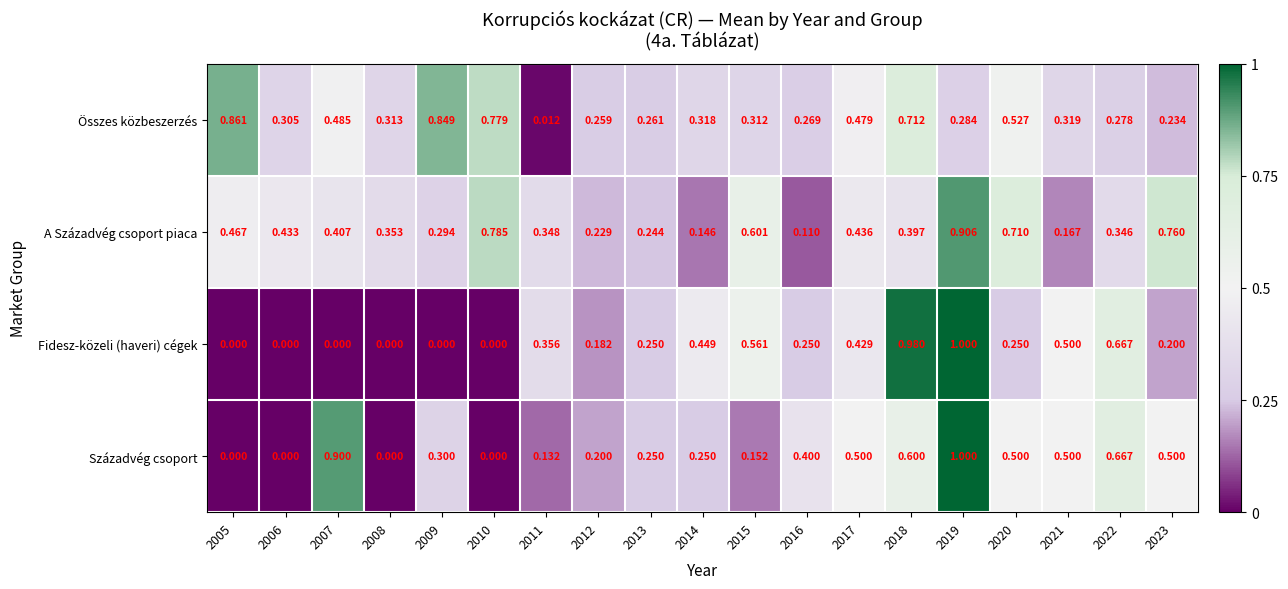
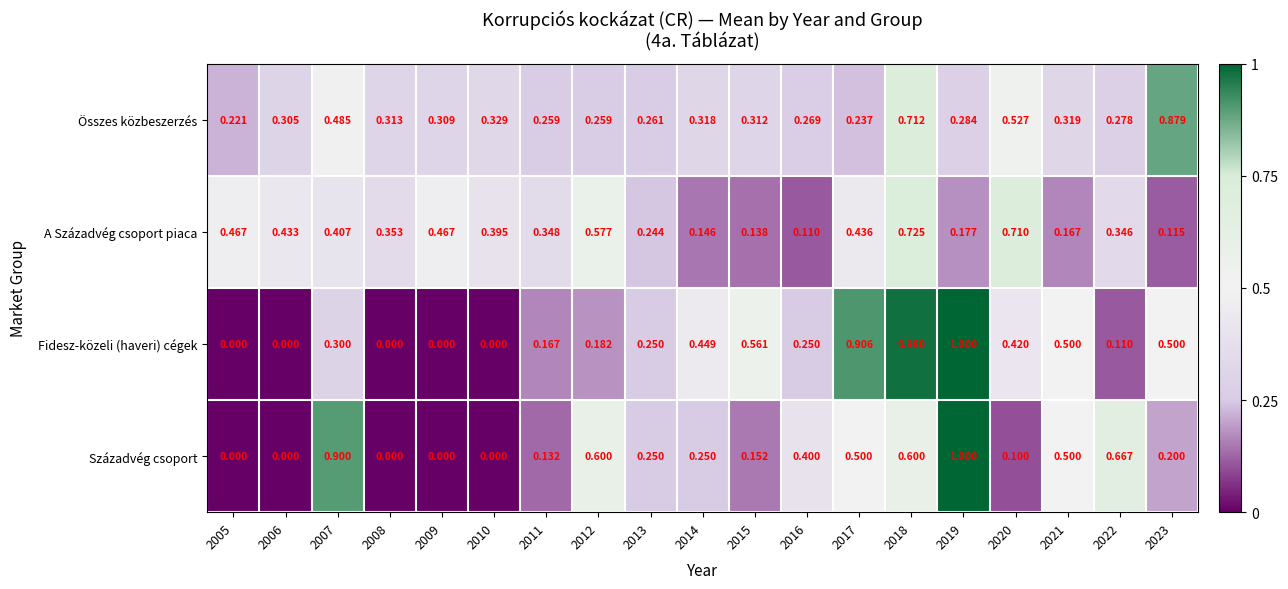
  {
    "Összes közbeszerzés": {
-     "2005": 0.861,
+     "2005": 0.221,
      "2006": 0.305,
      "2007": 0.485,
      "2008": 0.313,
-     "2009": 0.849,
-     "2010": 0.779,
-     "2011": 0.012,
+     "2009": 0.309,
+     "2010": 0.329,
+     "2011": 0.259,
      "2012": 0.259,
      "2013": 0.261,
      "2014": 0.318,
      "2015": 0.312,
      "2016": 0.269,
-     "2017": 0.479,
+     "2017": 0.237,
      "2018": 0.712,
      "2019": 0.284,
      "2020": 0.527,
      "2021": 0.319,
      "2022": 0.278,
-     "2023": 0.234
+     "2023": 0.879
    },
    "A Századvég csoport piaca": {
      "2005": 0.467,
      "2006": 0.433,
      "2007": 0.407,
      "2008": 0.353,
-     "2009": 0.294,
-     "2010": 0.785,
+     "2009": 0.467,
+     "2010": 0.395,
      "2011": 0.348,
-     "2012": 0.229,
+     "2012": 0.577,
      "2013": 0.244,
      "2014": 0.146,
-     "2015": 0.601,
+     "2015": 0.138,
      "2016": 0.110,
      "2017": 0.436,
-     "2018": 0.397,
-     "2019": 0.906,
+     "2018": 0.725,
+     "2019": 0.177,
      "2020": 0.710,
      "2021": 0.167,
      "2022": 0.346,
-     "2023": 0.760
+     "2023": 0.115
    },
    "Fidesz-közeli (haveri) cégek": {
      "2005": 0.000,
      "2006": 0.000,
-     "2007": 0.000,
+     "2007": 0.300,
      "2008": 0.000,
      "2009": 0.000,
      "2010": 0.000,
-     "2011": 0.356,
+     "2011": 0.167,
      "2012": 0.182,
      "2013": 0.250,
      "2014": 0.449,
      "2015": 0.561,
      "2016": 0.250,
-     "2017": 0.429,
+     "2017": 0.906,
      "2018": 0.980,
      "2019": 1.000,
-     "2020": 0.250,
+     "2020": 0.420,
      "2021": 0.500,
-     "2022": 0.667,
-     "2023": 0.200
+     "2022": 0.110,
+     "2023": 0.500
    },
    "Századvég csoport": {
      "2005": 0.000,
      "2006": 0.000,
      "2007": 0.900,
      "2008": 0.000,
-     "2009": 0.300,
+     "2009": 0.000,
      "2010": 0.000,
      "2011": 0.132,
-     "2012": 0.200,
+     "2012": 0.600,
      "2013": 0.250,
      "2014": 0.250,
      "2015": 0.152,
      "2016": 0.400,
      "2017": 0.500,
      "2018": 0.600,
      "2019": 1.000,
-     "2020": 0.500,
+     "2020": 0.100,
      "2021": 0.500,
      "2022": 0.667,
-     "2023": 0.500
+     "2023": 0.200
    }
  }
